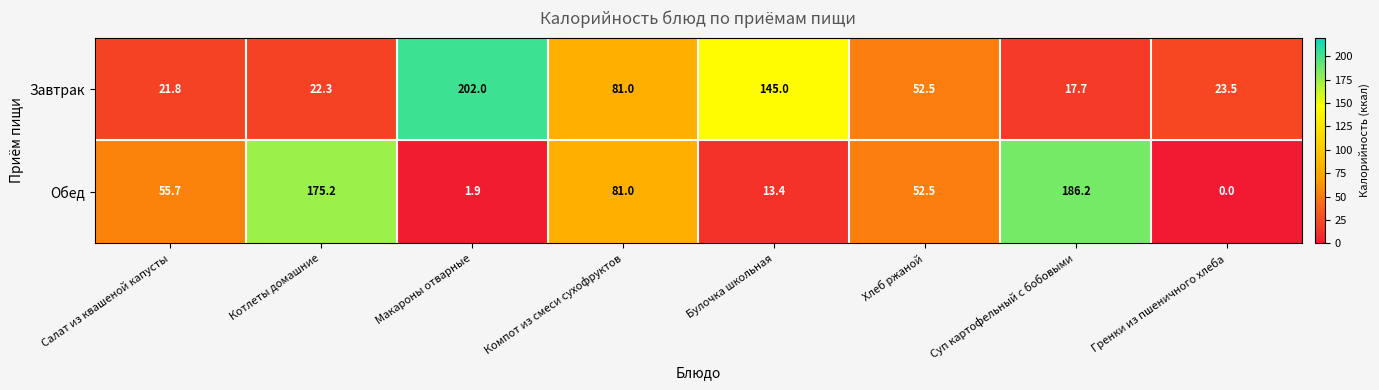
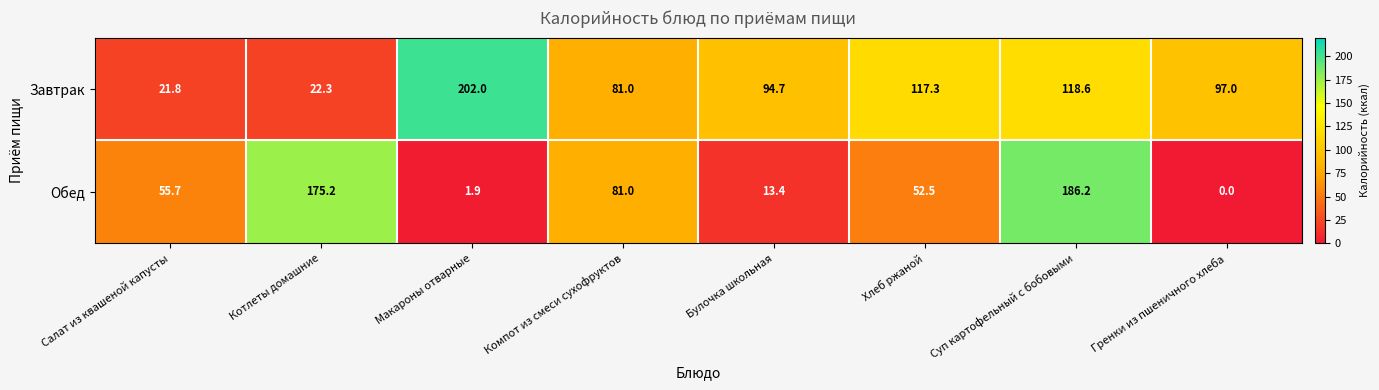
  {
    "Завтрак": {
      "Салат из квашеной капусты": 21.8,
      "Котлеты домашние": 22.3,
      "Макароны отварные": 202.0,
      "Компот из смеси сухофруктов": 81.0,
-     "Булочка школьная": 145.0,
-     "Хлеб ржаной": 52.5,
-     "Суп картофельный с бобовыми": 17.7,
-     "Гренки из пшеничного хлеба": 23.5
+     "Булочка школьная": 94.7,
+     "Хлеб ржаной": 117.3,
+     "Суп картофельный с бобовыми": 118.6,
+     "Гренки из пшеничного хлеба": 97.0
    },
    "Обед": {
      "Салат из квашеной капусты": 55.7,
      "Котлеты домашние": 175.2,
      "Макароны отварные": 1.9,
      "Компот из смеси сухофруктов": 81.0,
      "Булочка школьная": 13.4,
      "Хлеб ржаной": 52.5,
      "Суп картофельный с бобовыми": 186.2,
      "Гренки из пшеничного хлеба": 0.0
    }
  }
